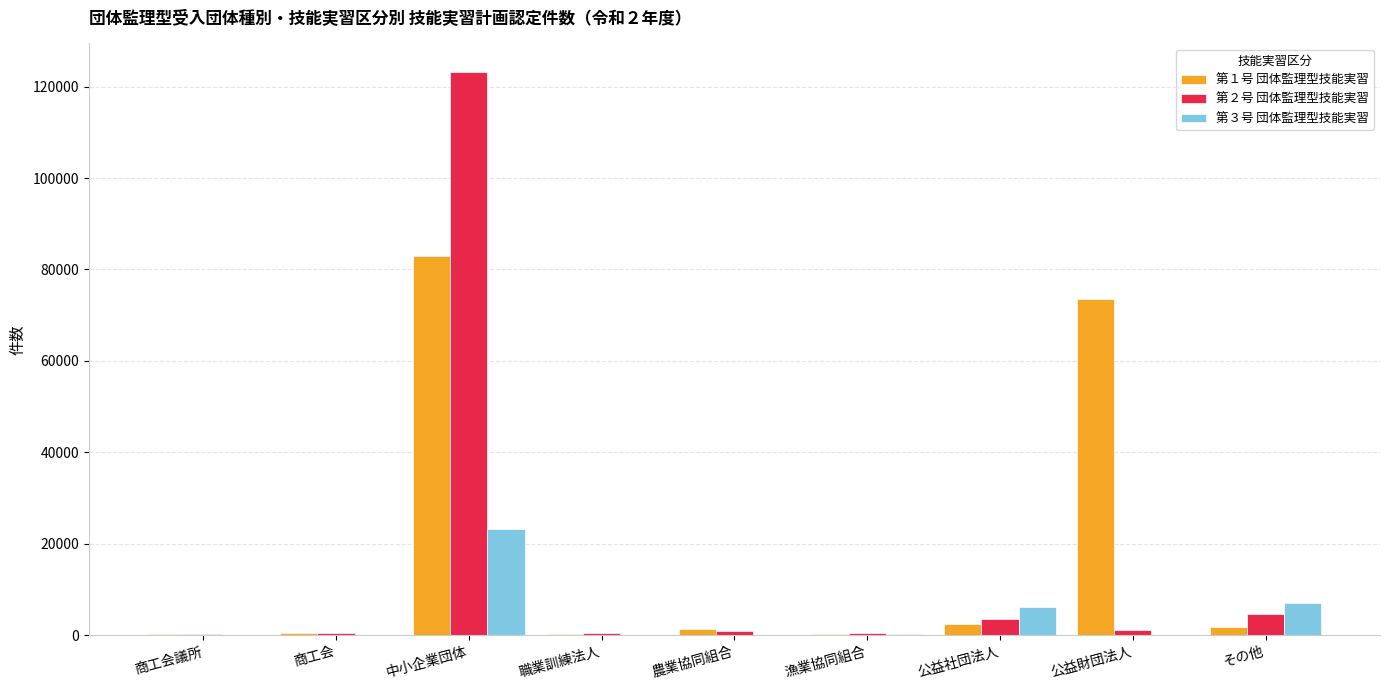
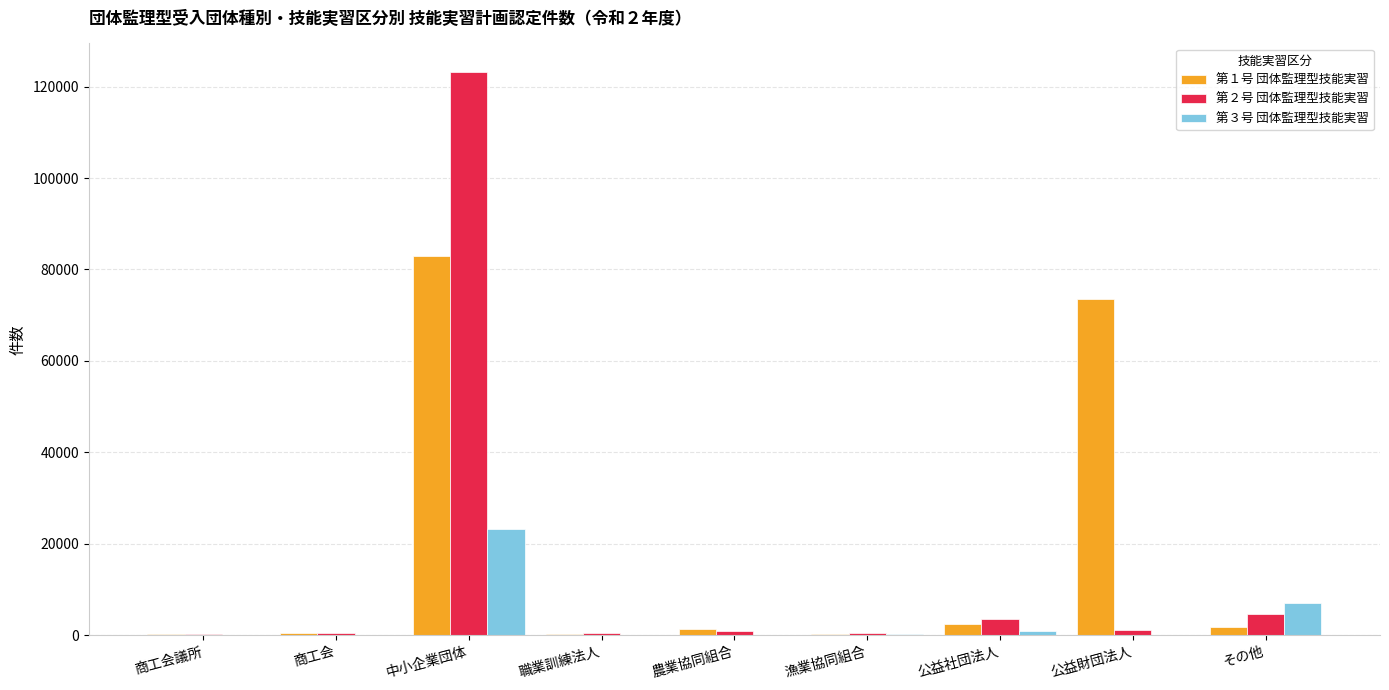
  {
    "第１号 団体監理型技能実習": {
      "中小企業団体": 83000,
      "農業協同組合": 1000,
      "公益社団法人": 3000,
      "公益財団法人": 74000,
      "その他": 2000
    },
    "第２号 団体監理型技能実習": {
      "中小企業団体": 123000,
      "農業協同組合": 1000,
      "公益社団法人": 4000,
      "公益財団法人": 1000,
      "その他": 5000
    },
    "第３号 団体監理型技能実習": {
      "中小企業団体": 23000,
-     "公益社団法人": 6000,
+     "公益社団法人": 1000,
      "その他": 7000
    }
  }
